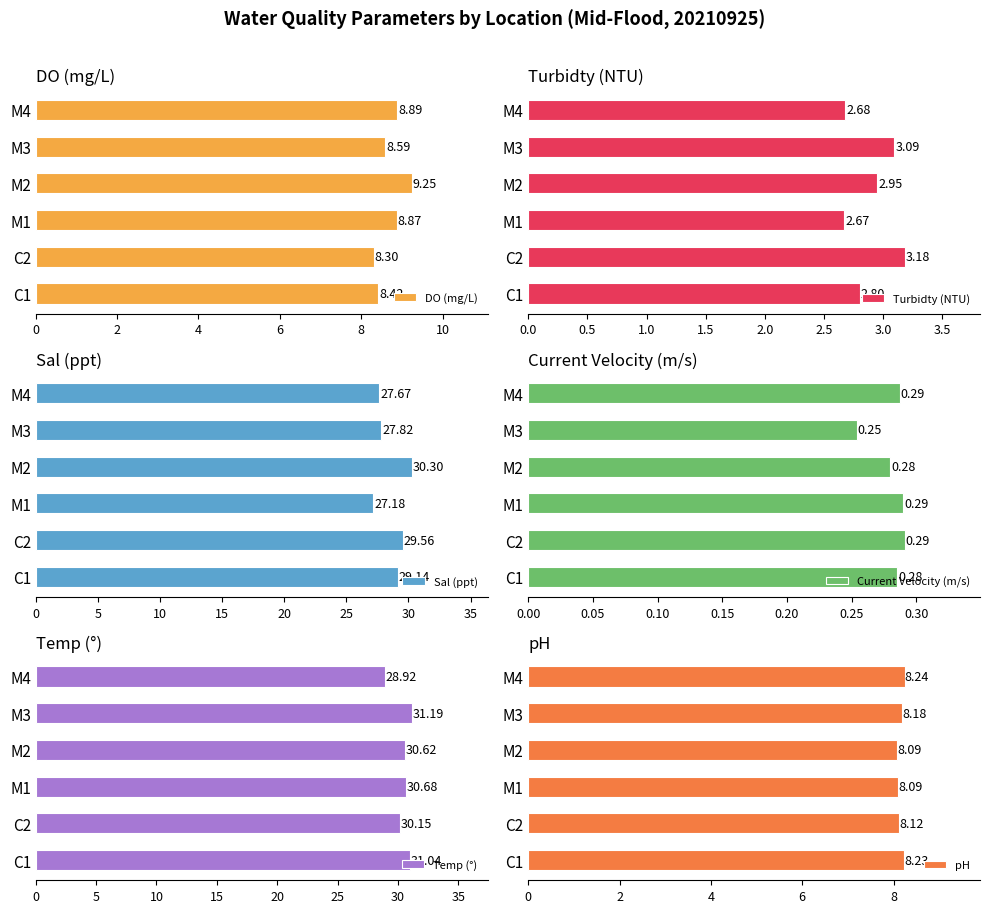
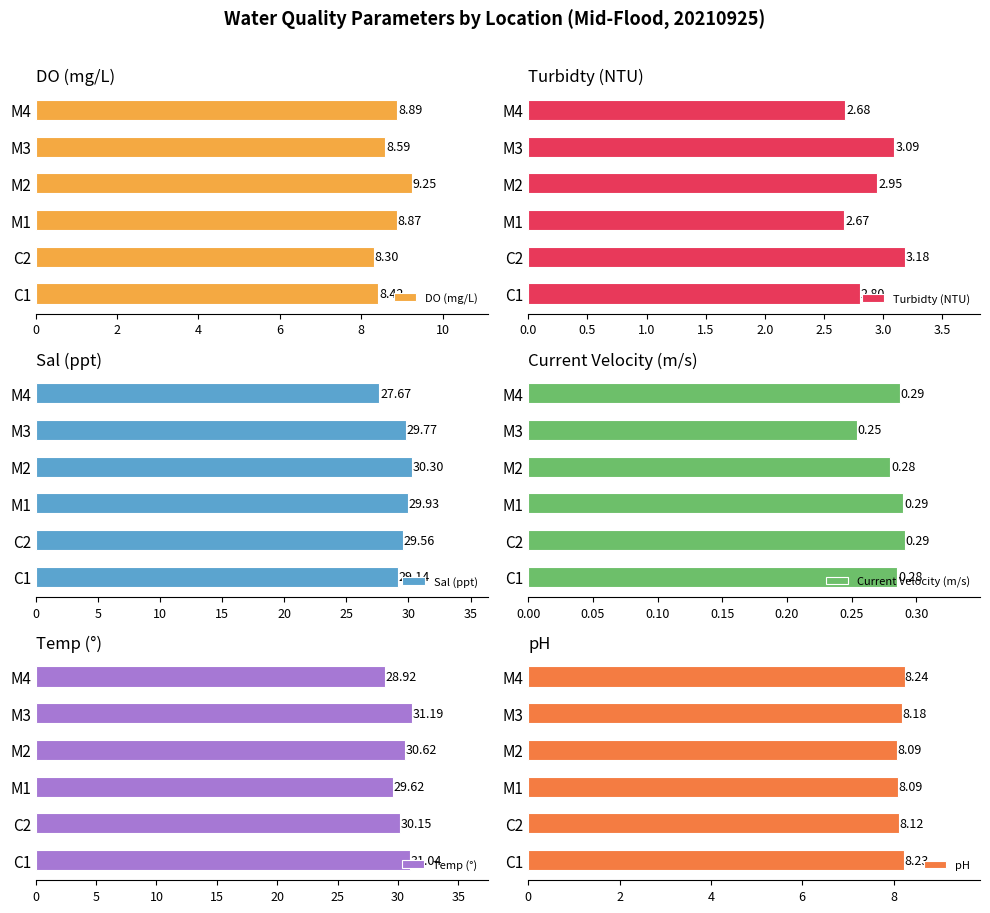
  {
    "DO (mg/L)": {
      "M4": 8.89,
      "M3": 8.59,
      "M2": 9.25,
      "M1": 8.87,
      "C2": 8.30,
      "C1": 8.42
    },
    "Turbidty (NTU)": {
      "M4": 2.68,
      "M3": 3.09,
      "M2": 2.95,
      "M1": 2.67,
      "C2": 3.18,
      "C1": 2.80
    },
    "Sal (ppt)": {
      "M4": 27.67,
-     "M3": 27.82,
+     "M3": 29.77,
      "M2": 30.30,
-     "M1": 27.18,
+     "M1": 29.93,
      "C2": 29.56,
      "C1": 29.14
    },
    "Current Velocity (m/s)": {
      "M4": 0.29,
      "M3": 0.25,
      "M2": 0.28,
      "M1": 0.29,
      "C2": 0.29,
      "C1": 0.28
    },
    "Temp (°)": {
      "M4": 28.92,
      "M3": 31.19,
      "M2": 30.62,
-     "M1": 30.68,
+     "M1": 29.62,
      "C2": 30.15,
      "C1": 31.04
    },
    "pH": {
      "M4": 8.24,
      "M3": 8.18,
      "M2": 8.09,
      "M1": 8.09,
      "C2": 8.12,
      "C1": 8.23
    }
  }
